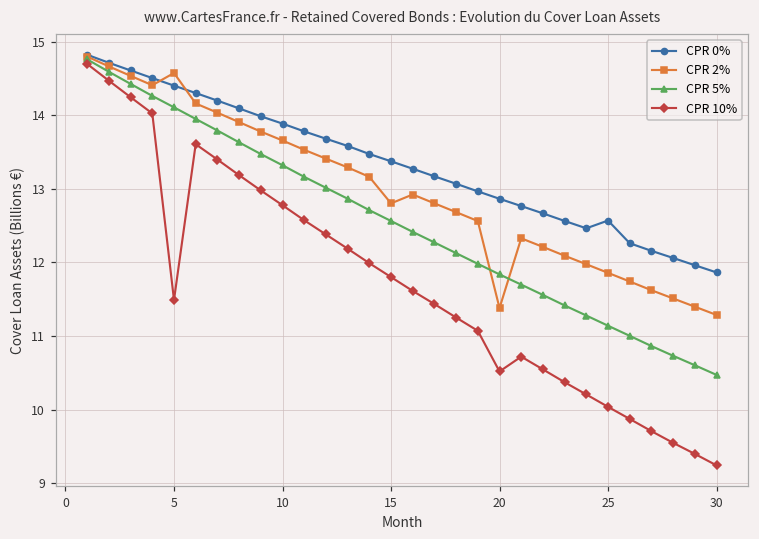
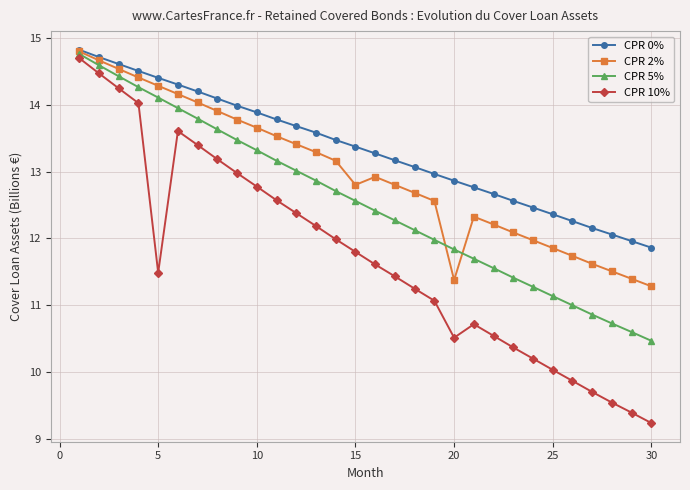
  {
    "CPR 0%": {
      "5": 14.4,
      "10": 13.9,
      "15": 13.4,
      "20": 12.9,
-     "25": 12.6,
+     "25": 12.4,
      "30": 11.9
    },
    "CPR 2%": {
-     "5": 14.6,
+     "5": 14.3,
      "10": 13.7,
      "15": 12.8,
      "20": 11.4,
      "25": 11.9,
      "30": 11.3
    },
    "CPR 5%": {
      "5": 14.1,
      "10": 13.3,
      "15": 12.6,
      "20": 11.8,
      "25": 11.1,
      "30": 10.5
    },
    "CPR 10%": {
      "5": 11.5,
      "10": 12.8,
      "15": 11.8,
      "20": 10.5,
      "25": 10.0,
      "30": 9.2
    }
  }
